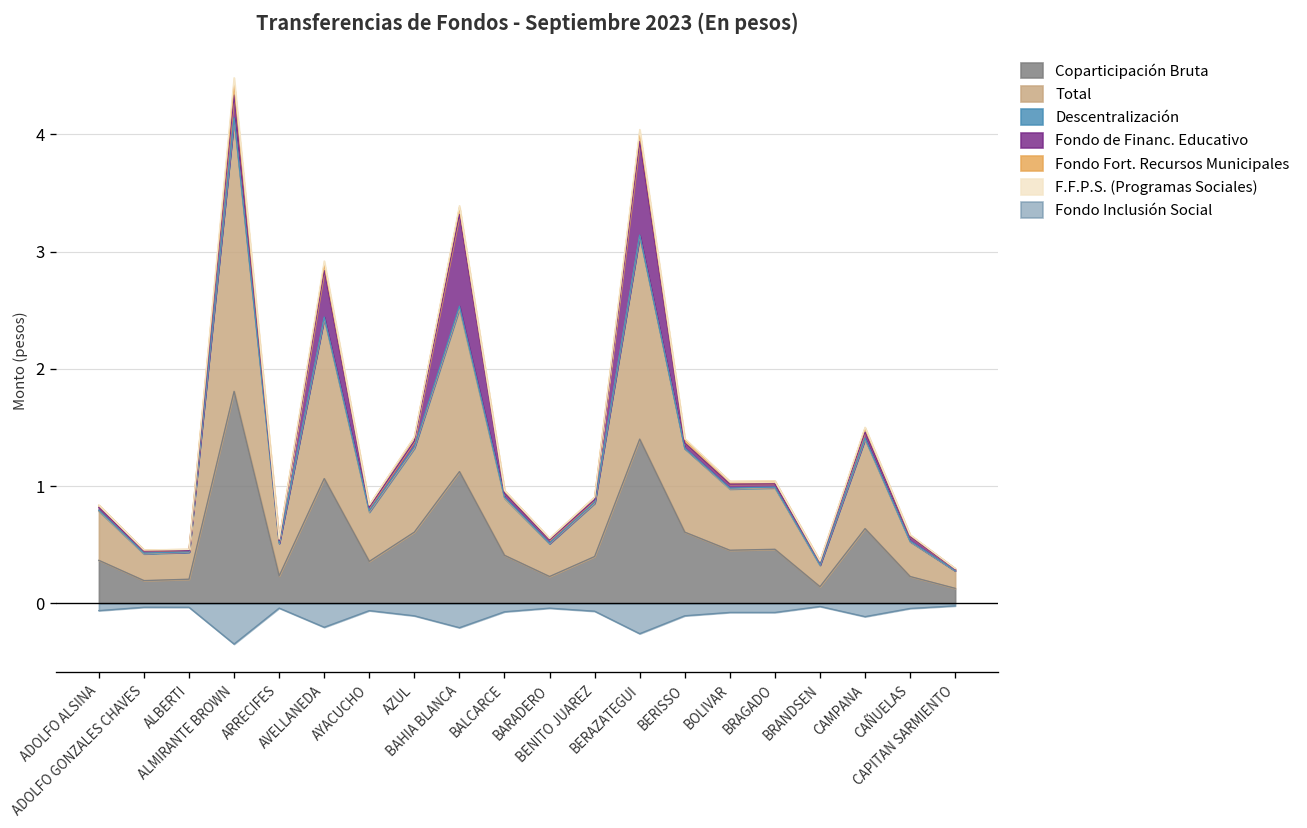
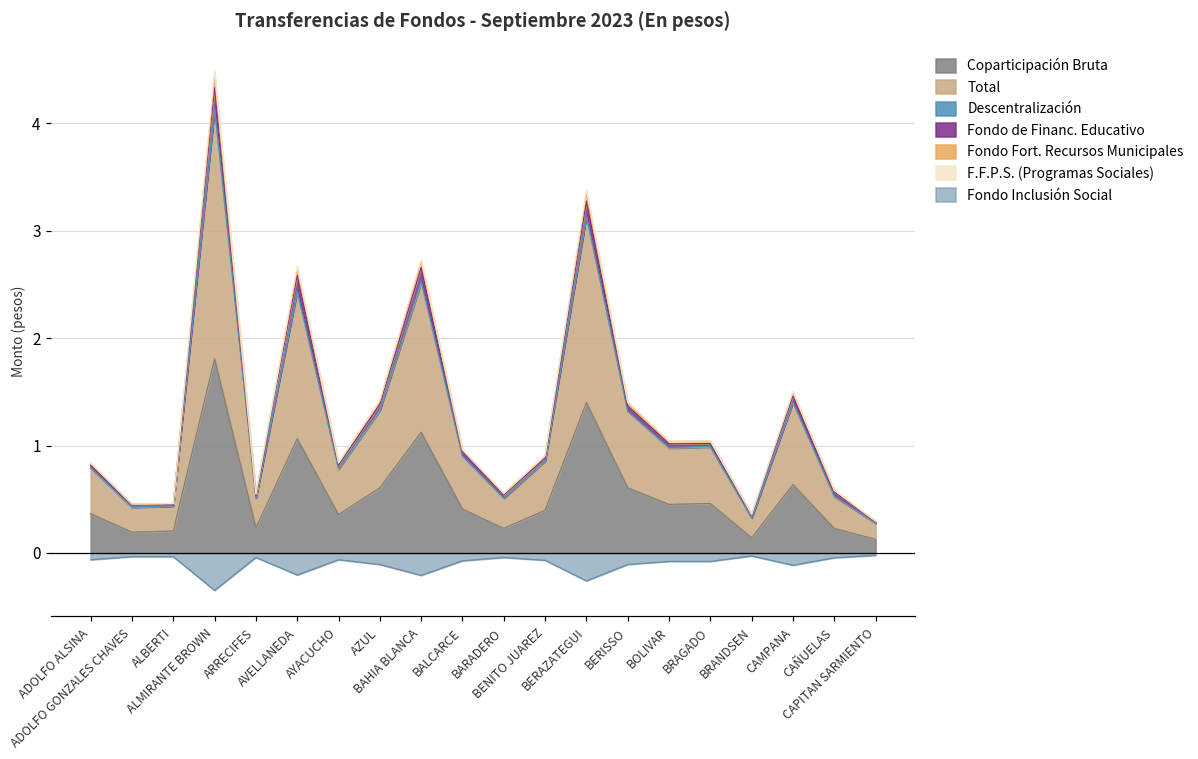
  {
    "Fondo de Financ. Educativo": {
      "ALMIRANTE BROWN": 0.2,
-     "AVELLANEDA": 0.4,
+     "AVELLANEDA": 0.1,
      "AZUL": 0.0,
-     "BAHIA BLANCA": 0.8,
-     "BERAZATEGUI": 0.8,
+     "BAHIA BLANCA": 0.1,
+     "BERAZATEGUI": 0.1,
      "BERISSO": 0.0,
      "CAMPANA": 0.1
    },
    "F.F.P.S. (Programas Sociales)": {
      "ALMIRANTE BROWN": 0.1,
      "AVELLANEDA": 0.0,
      "BERAZATEGUI": 0.0
    }
  }
